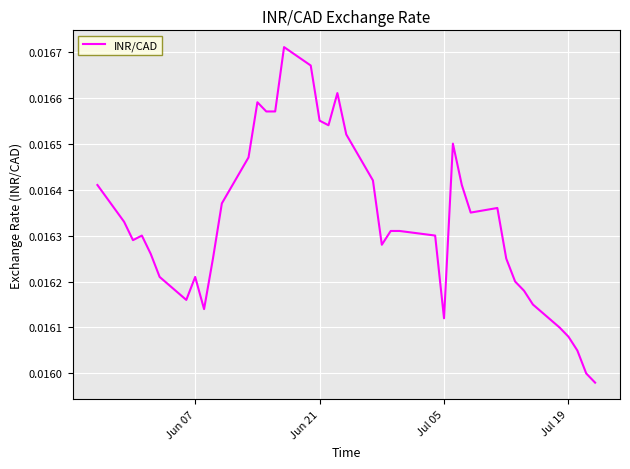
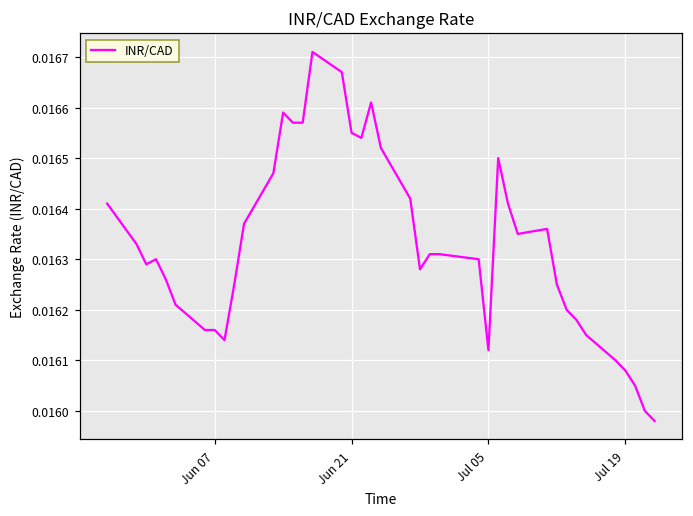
  {
-   "Jun 07": 0.01621,
+   "Jun 07": 0.01616,
    "Jun 21": 0.01655,
    "Jul 05": 0.01612,
    "Jul 19": 0.01608
  }
